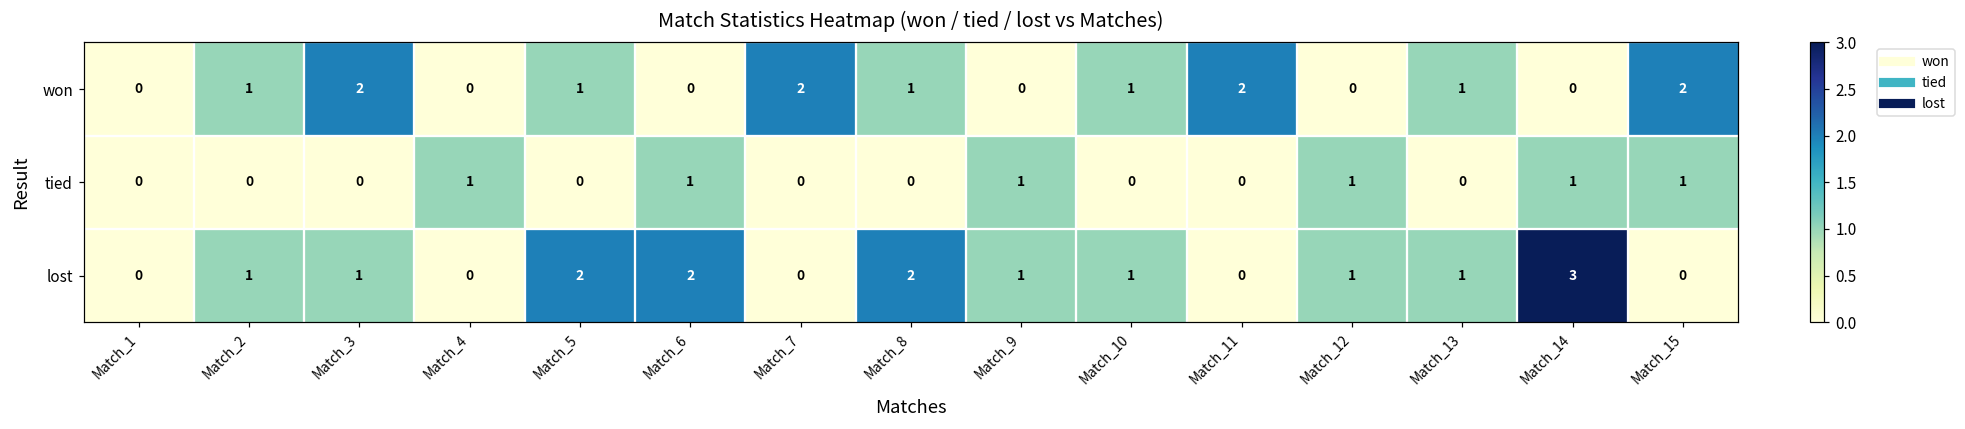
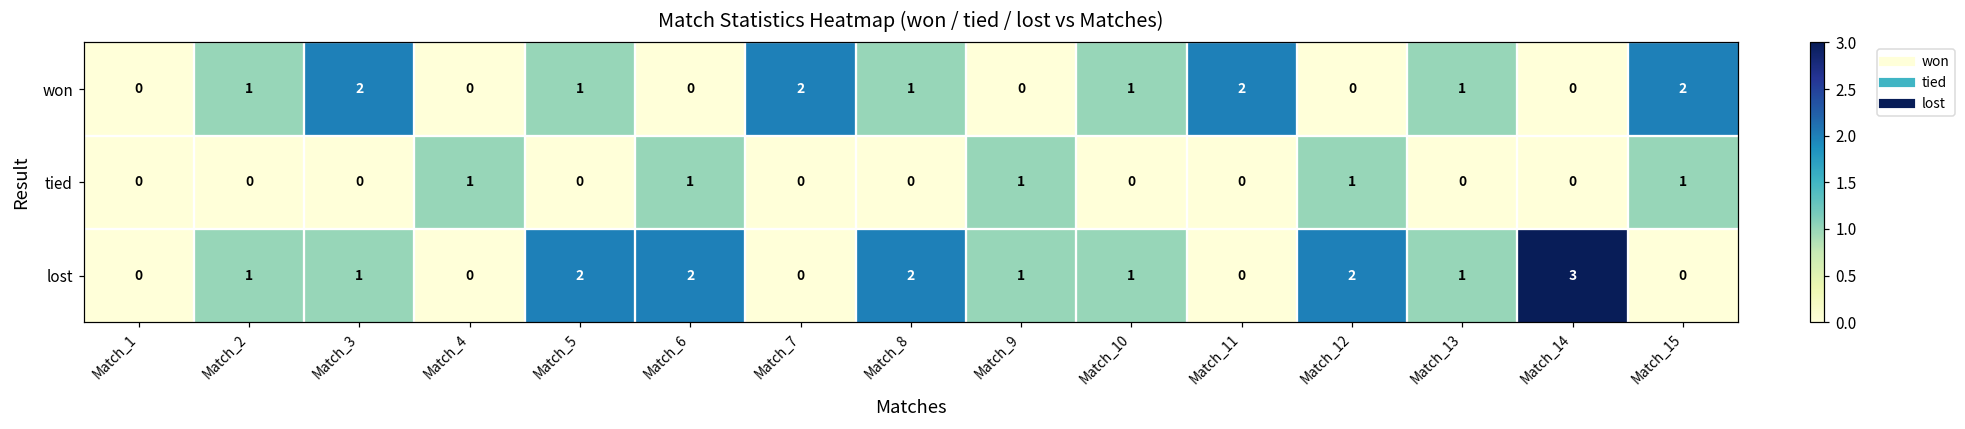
  {
    "won": {
      "Match_1": 0,
      "Match_2": 1,
      "Match_3": 2,
      "Match_4": 0,
      "Match_5": 1,
      "Match_6": 0,
      "Match_7": 2,
      "Match_8": 1,
      "Match_9": 0,
      "Match_10": 1,
      "Match_11": 2,
      "Match_12": 0,
      "Match_13": 1,
      "Match_14": 0,
      "Match_15": 2
    },
    "tied": {
      "Match_1": 0,
      "Match_2": 0,
      "Match_3": 0,
      "Match_4": 1,
      "Match_5": 0,
      "Match_6": 1,
      "Match_7": 0,
      "Match_8": 0,
      "Match_9": 1,
      "Match_10": 0,
      "Match_11": 0,
      "Match_12": 1,
      "Match_13": 0,
-     "Match_14": 1,
+     "Match_14": 0,
      "Match_15": 1
    },
    "lost": {
      "Match_1": 0,
      "Match_2": 1,
      "Match_3": 1,
      "Match_4": 0,
      "Match_5": 2,
      "Match_6": 2,
      "Match_7": 0,
      "Match_8": 2,
      "Match_9": 1,
      "Match_10": 1,
      "Match_11": 0,
-     "Match_12": 1,
+     "Match_12": 2,
      "Match_13": 1,
      "Match_14": 3,
      "Match_15": 0
    }
  }
